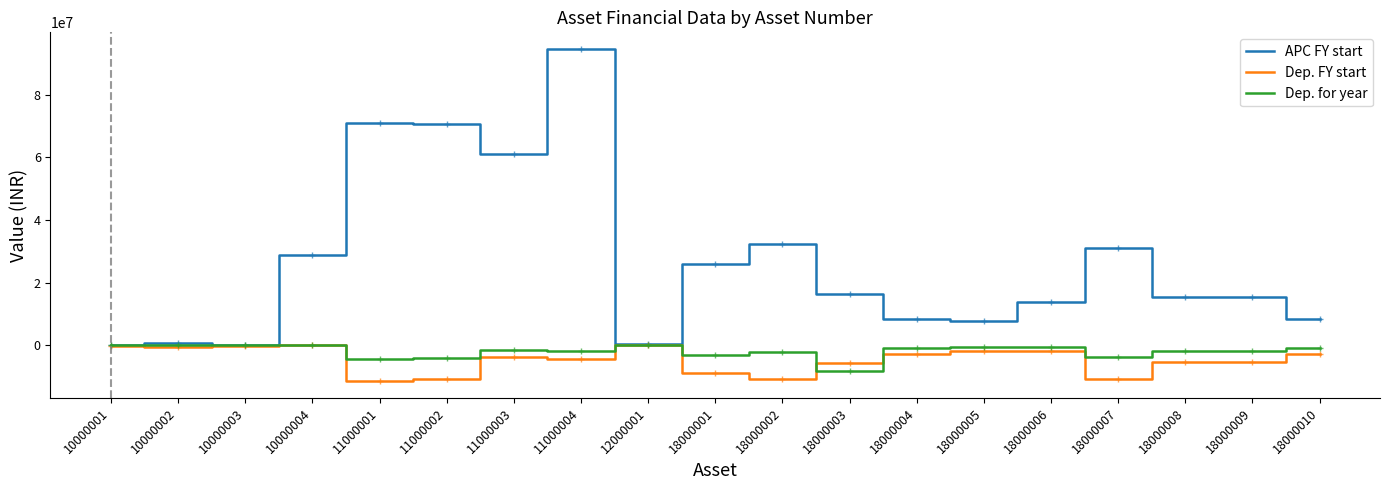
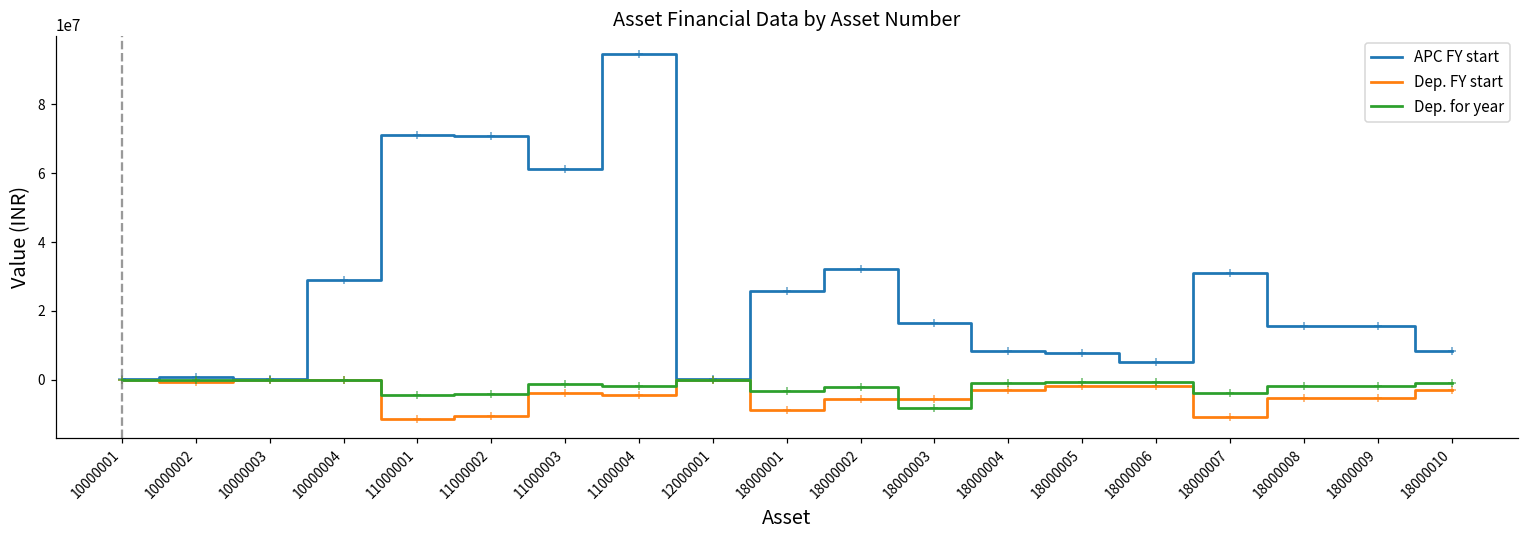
  {
    "APC FY start": {
      "10000002": 1000000,
      "10000004": 29000000,
      "11000001": 71000000,
      "11000002": 71000000,
      "11000003": 61000000,
      "11000004": 95000000,
      "18000001": 26000000,
      "18000002": 32000000,
      "18000003": 17000000,
      "18000004": 8000000,
      "18000005": 8000000,
-     "18000006": 14000000,
+     "18000006": 5000000,
      "18000007": 31000000,
      "18000008": 15000000,
      "18000009": 15000000,
      "18000010": 8000000
    },
    "Dep. FY start": {
      "11000001": -12000000,
      "11000002": -11000000,
      "11000003": -4000000,
      "11000004": -5000000,
      "18000001": -9000000,
-     "18000002": -11000000,
+     "18000002": -6000000,
      "18000003": -6000000,
      "18000004": -3000000,
      "18000005": -2000000,
      "18000006": -2000000,
      "18000007": -11000000,
      "18000008": -5000000,
      "18000009": -5000000,
      "18000010": -3000000
    },
    "Dep. for year": {
      "11000001": -4000000,
      "11000002": -4000000,
      "11000003": -1000000,
      "11000004": -2000000,
      "18000001": -3000000,
      "18000002": -2000000,
      "18000003": -8000000,
      "18000004": -1000000,
      "18000005": -1000000,
      "18000006": -1000000,
      "18000007": -4000000,
      "18000008": -2000000,
      "18000009": -2000000,
      "18000010": -1000000
    }
  }
